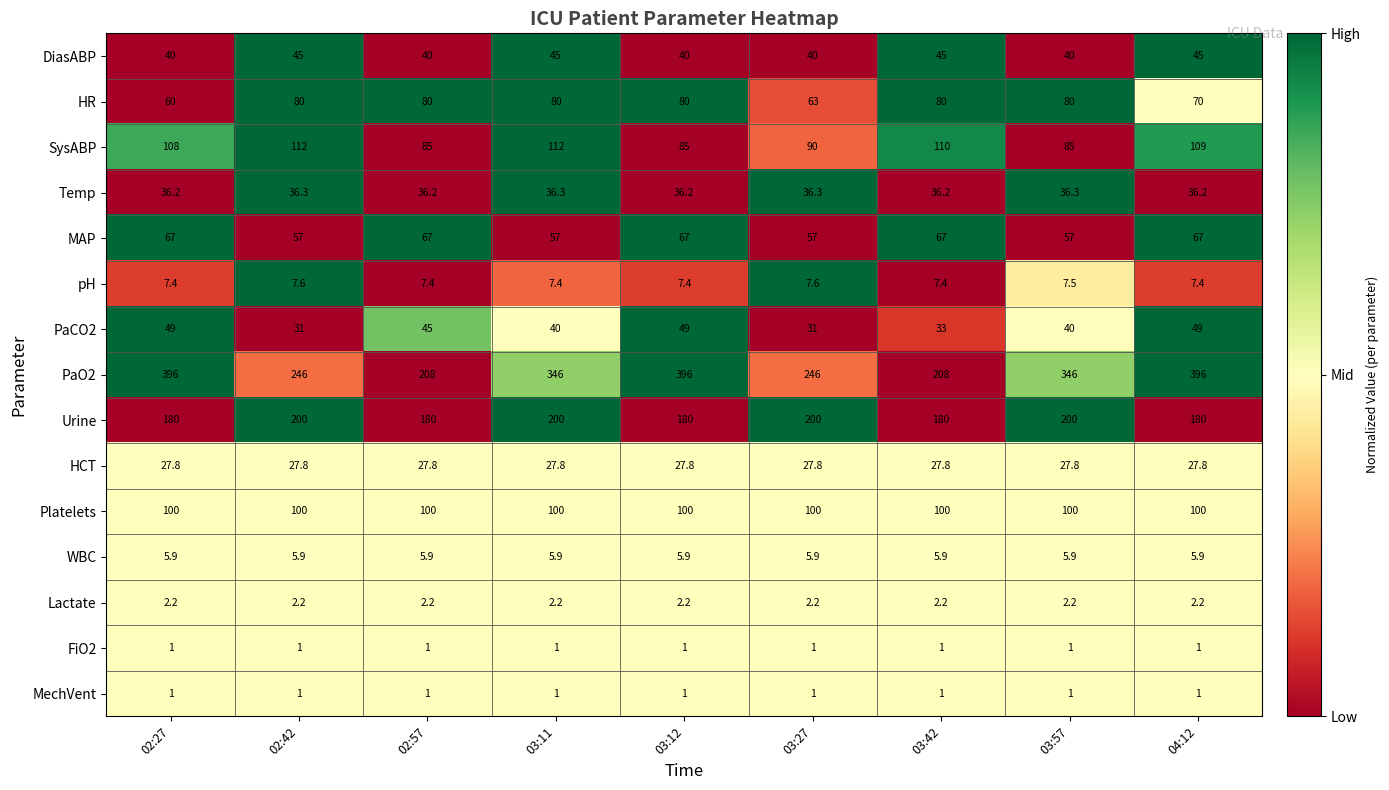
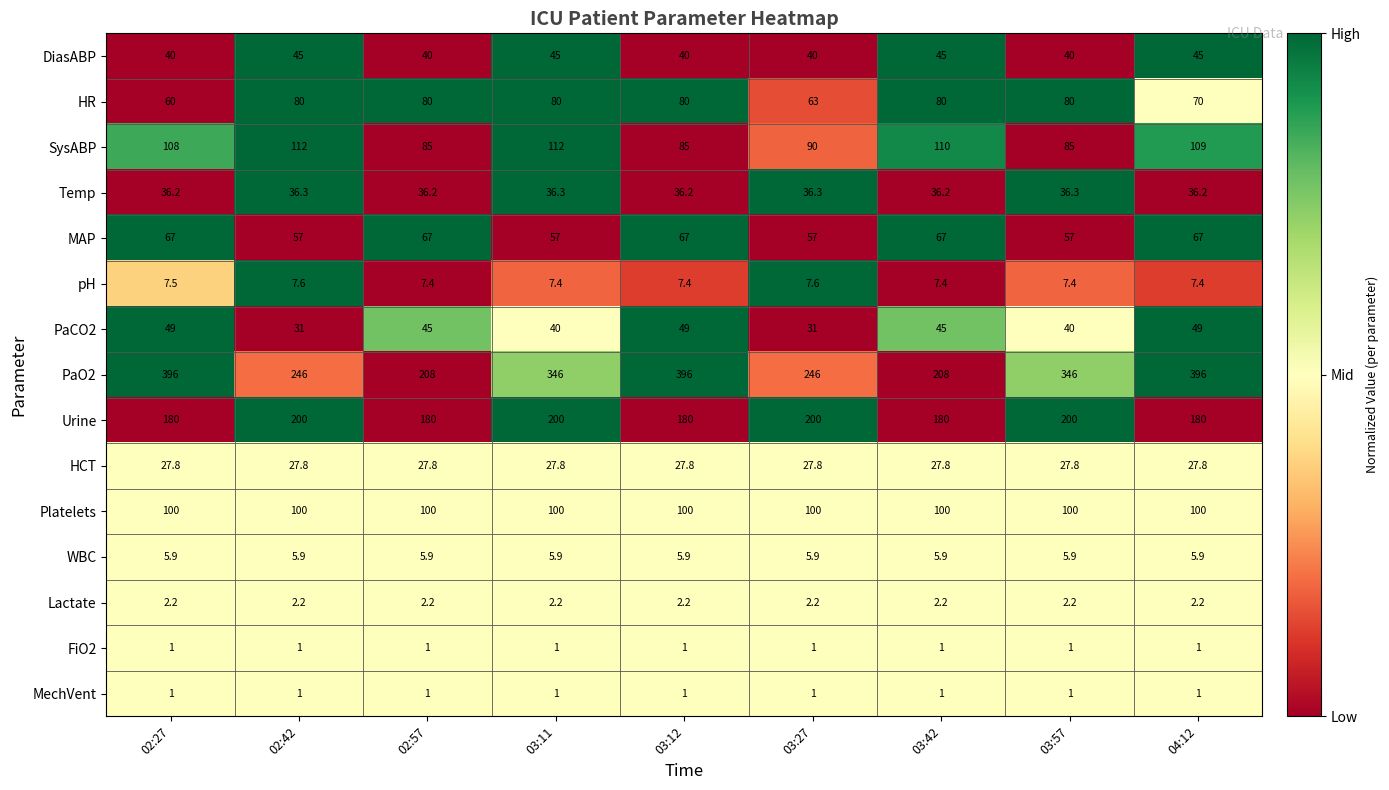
  {
    "DiasABP": {
      "02:27": 40,
      "02:42": 45,
      "02:57": 40,
      "03:11": 45,
      "03:12": 40,
      "03:27": 40,
      "03:42": 45,
      "03:57": 40,
      "04:12": 45
    },
    "HR": {
      "02:27": 60,
      "02:42": 80,
      "02:57": 80,
      "03:11": 80,
      "03:12": 80,
      "03:27": 63,
      "03:42": 80,
      "03:57": 80,
      "04:12": 70
    },
    "SysABP": {
      "02:27": 108,
      "02:42": 112,
      "02:57": 85,
      "03:11": 112,
      "03:12": 85,
      "03:27": 90,
      "03:42": 110,
      "03:57": 85,
      "04:12": 109
    },
    "Temp": {
      "02:27": 36.2,
      "02:42": 36.3,
      "02:57": 36.2,
      "03:11": 36.3,
      "03:12": 36.2,
      "03:27": 36.3,
      "03:42": 36.2,
      "03:57": 36.3,
      "04:12": 36.2
    },
    "MAP": {
      "02:27": 67,
      "02:42": 57,
      "02:57": 67,
      "03:11": 57,
      "03:12": 67,
      "03:27": 57,
      "03:42": 67,
      "03:57": 57,
      "04:12": 67
    },
    "pH": {
-     "02:27": 7.4,
+     "02:27": 7.5,
      "02:42": 7.6,
      "02:57": 7.4,
      "03:11": 7.4,
      "03:12": 7.4,
      "03:27": 7.6,
      "03:42": 7.4,
-     "03:57": 7.5,
+     "03:57": 7.4,
      "04:12": 7.4
    },
    "PaCO2": {
      "02:27": 49,
      "02:42": 31,
      "02:57": 45,
      "03:11": 40,
      "03:12": 49,
      "03:27": 31,
-     "03:42": 33,
+     "03:42": 45,
      "03:57": 40,
      "04:12": 49
    },
    "PaO2": {
      "02:27": 396,
      "02:42": 246,
      "02:57": 208,
      "03:11": 346,
      "03:12": 396,
      "03:27": 246,
      "03:42": 208,
      "03:57": 346,
      "04:12": 396
    },
    "Urine": {
      "02:27": 180,
      "02:42": 200,
      "02:57": 180,
      "03:11": 200,
      "03:12": 180,
      "03:27": 200,
      "03:42": 180,
      "03:57": 200,
      "04:12": 180
    },
    "HCT": {
      "02:27": 27.8,
      "02:42": 27.8,
      "02:57": 27.8,
      "03:11": 27.8,
      "03:12": 27.8,
      "03:27": 27.8,
      "03:42": 27.8,
      "03:57": 27.8,
      "04:12": 27.8
    },
    "Platelets": {
      "02:27": 100,
      "02:42": 100,
      "02:57": 100,
      "03:11": 100,
      "03:12": 100,
      "03:27": 100,
      "03:42": 100,
      "03:57": 100,
      "04:12": 100
    },
    "WBC": {
      "02:27": 5.9,
      "02:42": 5.9,
      "02:57": 5.9,
      "03:11": 5.9,
      "03:12": 5.9,
      "03:27": 5.9,
      "03:42": 5.9,
      "03:57": 5.9,
      "04:12": 5.9
    },
    "Lactate": {
      "02:27": 2.2,
      "02:42": 2.2,
      "02:57": 2.2,
      "03:11": 2.2,
      "03:12": 2.2,
      "03:27": 2.2,
      "03:42": 2.2,
      "03:57": 2.2,
      "04:12": 2.2
    },
    "FiO2": {
      "02:27": 1,
      "02:42": 1,
      "02:57": 1,
      "03:11": 1,
      "03:12": 1,
      "03:27": 1,
      "03:42": 1,
      "03:57": 1,
      "04:12": 1
    },
    "MechVent": {
      "02:27": 1,
      "02:42": 1,
      "02:57": 1,
      "03:11": 1,
      "03:12": 1,
      "03:27": 1,
      "03:42": 1,
      "03:57": 1,
      "04:12": 1
    }
  }
